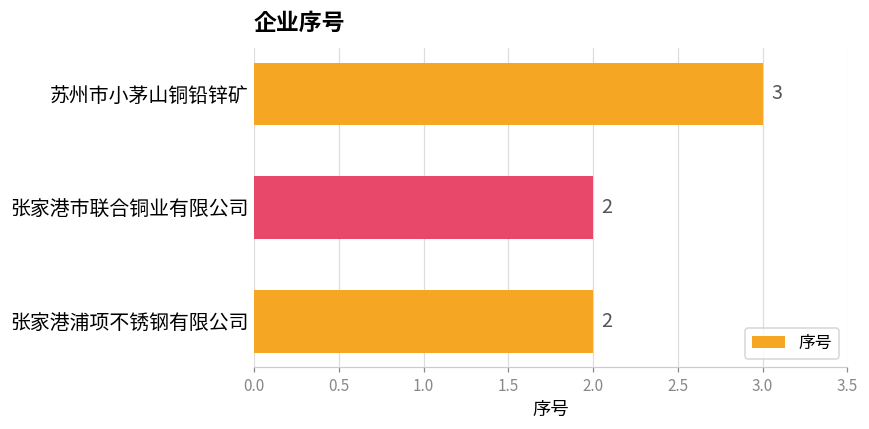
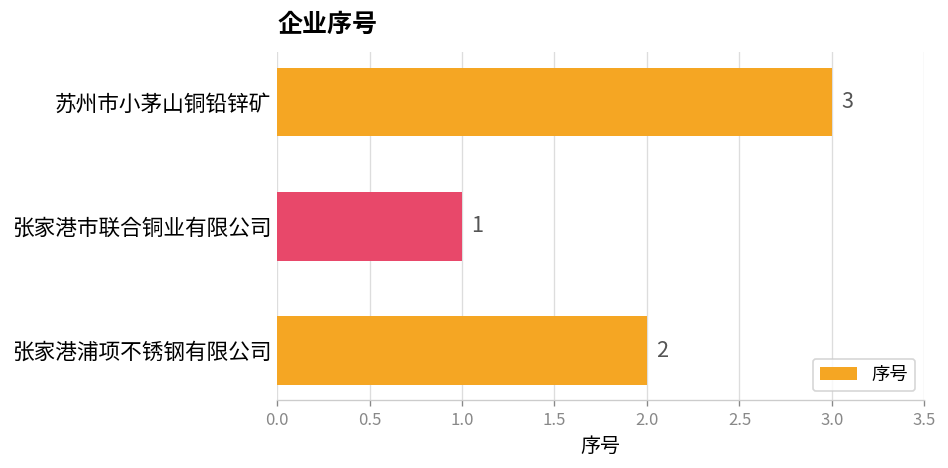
  {
    "苏州市小茅山铜铅锌矿": 3,
-   "张家港市联合铜业有限公司": 2,
+   "张家港市联合铜业有限公司": 1,
    "张家港浦项不锈钢有限公司": 2
  }
